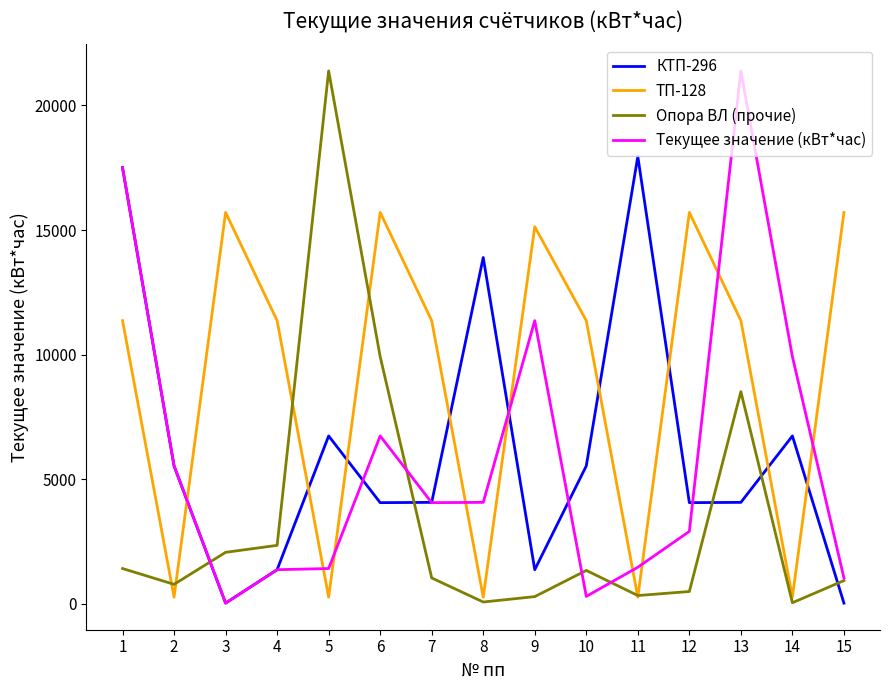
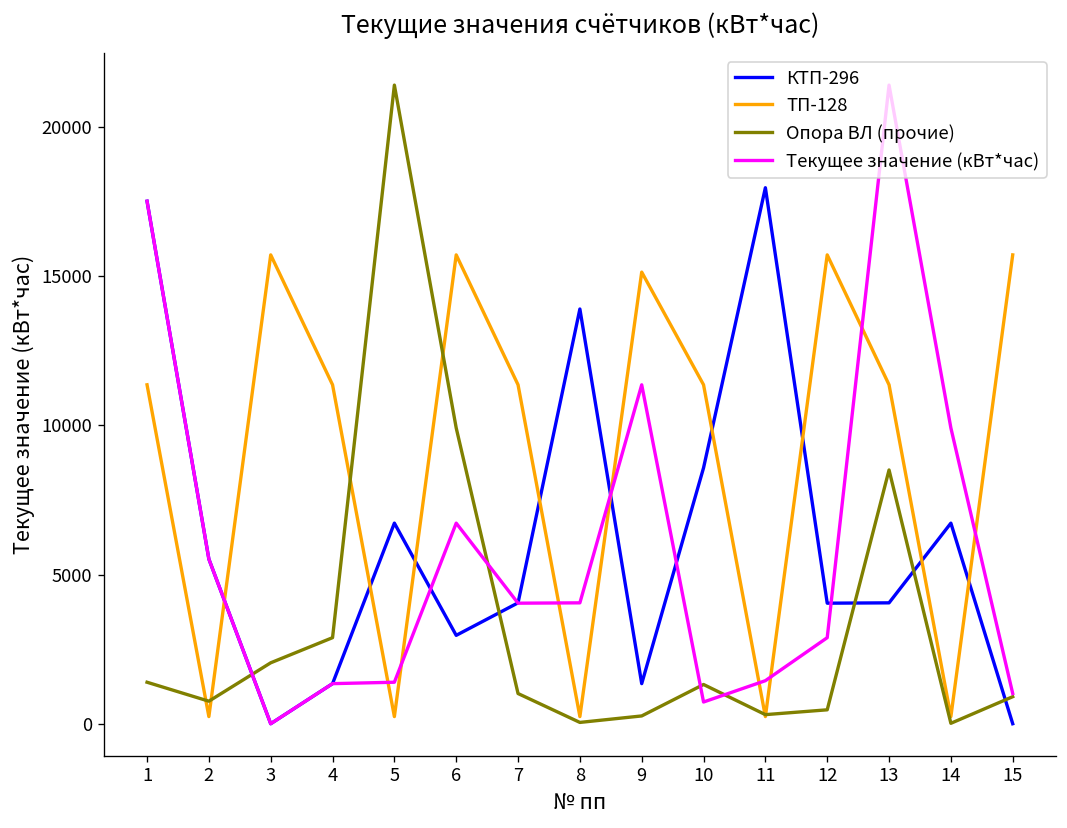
  {
    "КТП-296": {
      "5": 6700,
-     "6": 4100,
+     "6": 3000,
      "8": 13900,
      "9": 1400,
-     "10": 5500,
+     "10": 8600,
      "11": 18000,
      "12": 4100,
      "13": 4100,
      "14": 6700,
      "15": 0
    },
    "ТП-128": {
      "1": 11400,
      "2": 300,
      "3": 15700,
      "4": 11400,
      "5": 300,
      "6": 15700,
      "7": 11400,
      "8": 300,
      "9": 15100,
      "10": 11400,
      "12": 15700,
      "13": 11400,
      "14": 300,
      "15": 15700
    },
    "Опора ВЛ (прочие)": {
      "1": 1400,
      "2": 800,
      "3": 2100,
-     "4": 2300,
+     "4": 2900,
      "5": 21400,
      "6": 9900,
      "7": 1000,
      "8": 100,
      "9": 300,
      "10": 1300,
      "12": 500,
      "13": 8500,
      "14": 0,
      "15": 900
    },
    "Текущее значение (кВт*час)": {
      "5": 1400,
      "6": 6700,
      "8": 4100,
      "9": 11400,
-     "10": 300,
+     "10": 700,
      "11": 1500,
      "12": 2900,
      "14": 9900,
      "15": 1000
    }
  }
